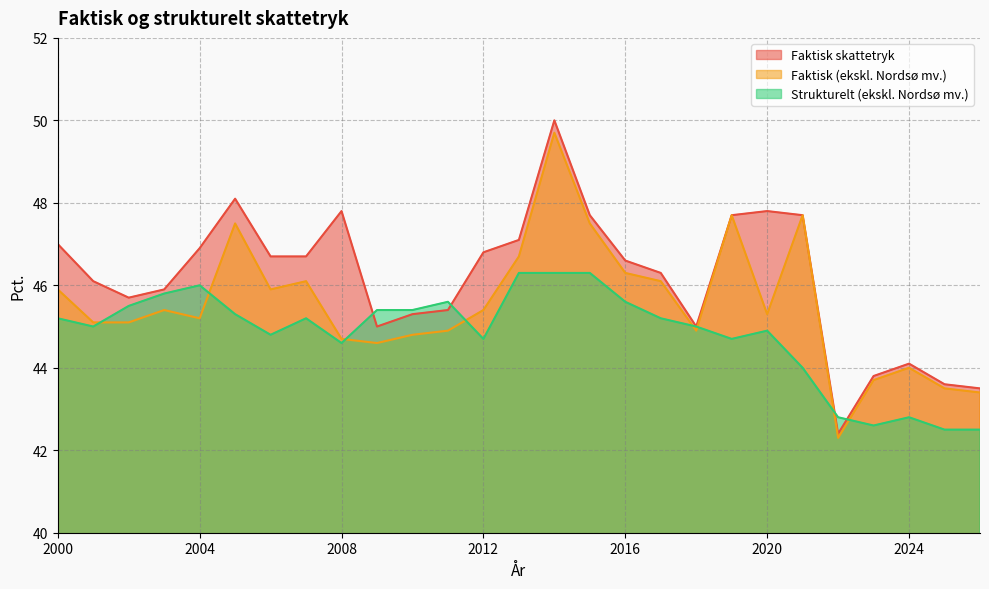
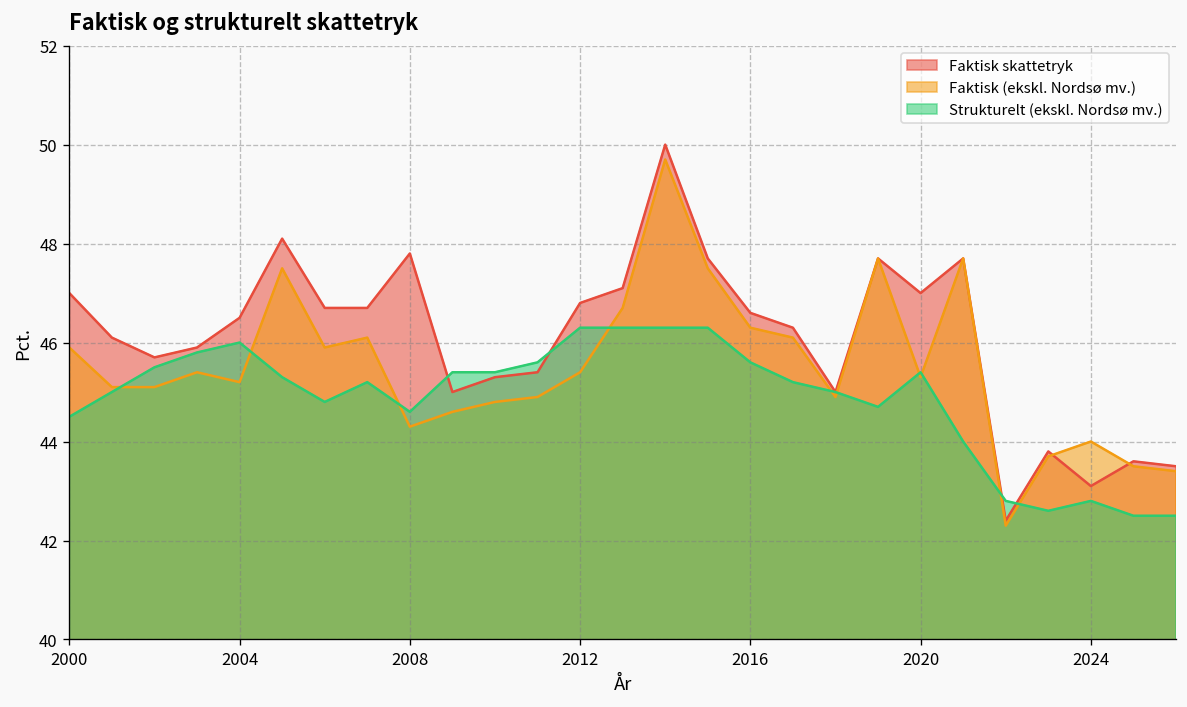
  {
    "Faktisk skattetryk": {
      "2000": 47.0,
-     "2004": 46.9,
+     "2004": 46.5,
      "2008": 47.8,
      "2012": 46.8,
      "2016": 46.6,
-     "2020": 47.8,
-     "2024": 44.1
+     "2020": 47.0,
+     "2024": 43.1
    },
    "Faktisk (ekskl. Nordsø mv.)": {
      "2000": 45.9,
      "2004": 45.2,
-     "2008": 44.7,
+     "2008": 44.3,
      "2012": 45.4,
      "2016": 46.3,
      "2020": 45.3,
      "2024": 44.0
    },
    "Strukturelt (ekskl. Nordsø mv.)": {
-     "2000": 45.2,
+     "2000": 44.5,
      "2004": 46.0,
      "2008": 44.6,
-     "2012": 44.7,
+     "2012": 46.3,
      "2016": 45.6,
-     "2020": 44.9,
+     "2020": 45.4,
      "2024": 42.8
    }
  }
